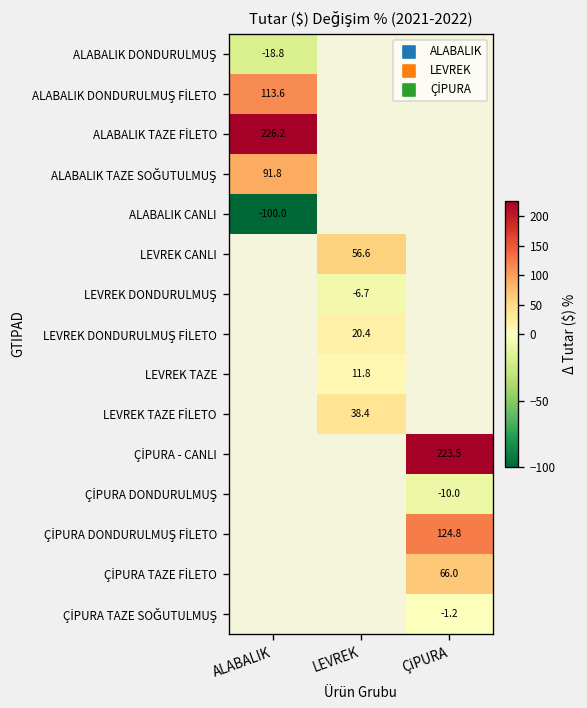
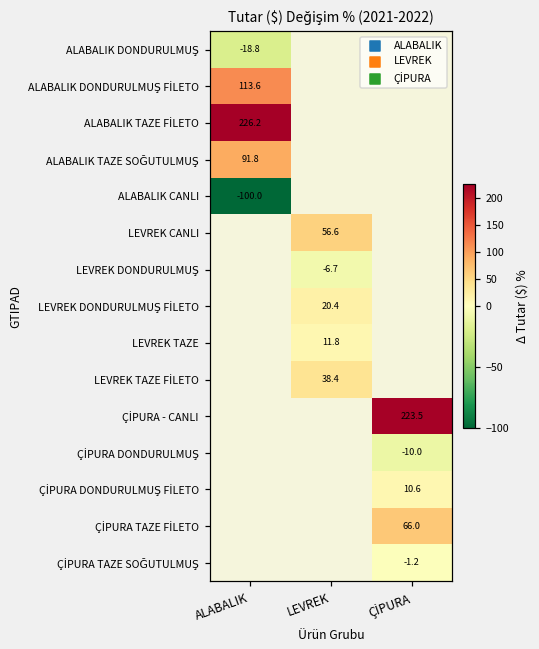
  {
    "ALABALIK DONDURULMUŞ": {
      "ALABALIK": -18.8
    },
    "ALABALIK DONDURULMUŞ FİLETO": {
      "ALABALIK": 113.6
    },
    "ALABALIK TAZE FİLETO": {
      "ALABALIK": 226.2
    },
    "ALABALIK TAZE SOĞUTULMUŞ": {
      "ALABALIK": 91.8
    },
    "ALABALIK CANLI": {
      "ALABALIK": -100.0
    },
    "LEVREK CANLI": {
      "LEVREK": 56.6
    },
    "LEVREK DONDURULMUŞ": {
      "LEVREK": -6.7
    },
    "LEVREK DONDURULMUŞ FİLETO": {
      "LEVREK": 20.4
    },
    "LEVREK TAZE": {
      "LEVREK": 11.8
    },
    "LEVREK TAZE FİLETO": {
      "LEVREK": 38.4
    },
    "ÇİPURA - CANLI": {
      "ÇİPURA": 223.5
    },
    "ÇİPURA DONDURULMUŞ": {
      "ÇİPURA": -10.0
    },
    "ÇİPURA DONDURULMUŞ FİLETO": {
-     "ÇİPURA": 124.8
+     "ÇİPURA": 10.6
    },
    "ÇİPURA TAZE FİLETO": {
      "ÇİPURA": 66.0
    },
    "ÇİPURA TAZE SOĞUTULMUŞ": {
      "ÇİPURA": -1.2
    }
  }
